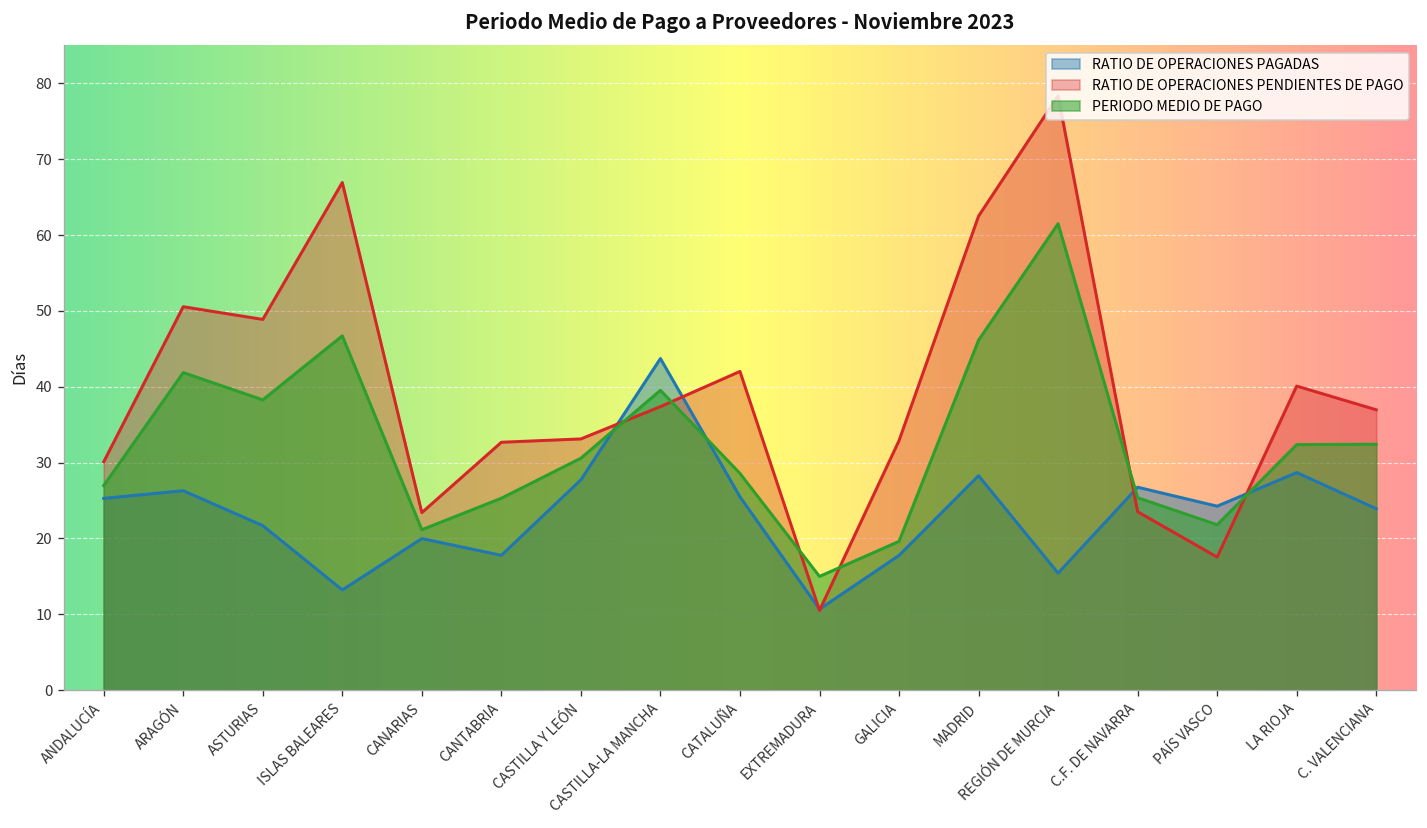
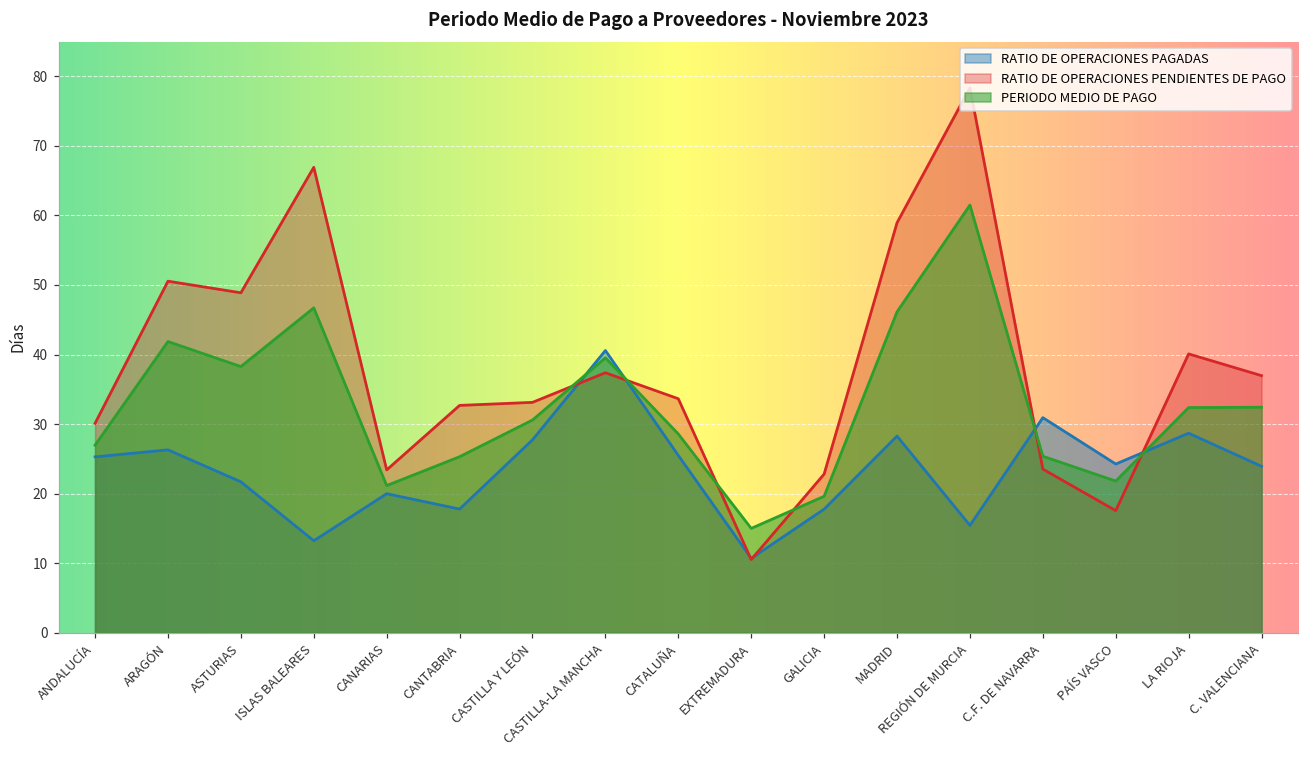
  {
    "RATIO DE OPERACIONES PAGADAS": {
      "ANDALUCÍA": 25,
      "ARAGÓN": 26,
      "ASTURIAS": 22,
      "ISLAS BALEARES": 13,
      "CANARIAS": 20,
      "CANTABRIA": 18,
      "CASTILLA Y LEÓN": 28,
-     "CASTILLA-LA MANCHA": 44,
+     "CASTILLA-LA MANCHA": 41,
      "CATALUÑA": 25,
      "GALICIA": 18,
      "MADRID": 28,
      "REGIÓN DE MURCIA": 15,
-     "C.F. DE NAVARRA": 27,
+     "C.F. DE NAVARRA": 31,
      "PAÍS VASCO": 24,
      "LA RIOJA": 29,
      "C. VALENCIANA": 24
    },
    "RATIO DE OPERACIONES PENDIENTES DE PAGO": {
      "ANDALUCÍA": 30,
      "ARAGÓN": 51,
      "ASTURIAS": 49,
      "ISLAS BALEARES": 67,
      "CANARIAS": 23,
      "CANTABRIA": 33,
      "CASTILLA Y LEÓN": 33,
      "CASTILLA-LA MANCHA": 37,
-     "CATALUÑA": 42,
-     "GALICIA": 33,
-     "MADRID": 63,
+     "CATALUÑA": 34,
+     "GALICIA": 23,
+     "MADRID": 59,
      "C.F. DE NAVARRA": 24,
      "PAÍS VASCO": 18,
      "LA RIOJA": 40,
      "C. VALENCIANA": 37
    },
    "PERIODO MEDIO DE PAGO": {
      "ANDALUCÍA": 27,
      "ARAGÓN": 42,
      "ASTURIAS": 38,
      "ISLAS BALEARES": 47,
      "CANARIAS": 21,
      "CANTABRIA": 25,
      "CASTILLA Y LEÓN": 31,
      "CASTILLA-LA MANCHA": 40,
      "CATALUÑA": 29,
      "EXTREMADURA": 15,
      "GALICIA": 20,
      "MADRID": 46,
      "REGIÓN DE MURCIA": 62,
      "C.F. DE NAVARRA": 25,
      "PAÍS VASCO": 22,
      "LA RIOJA": 32,
      "C. VALENCIANA": 32
    }
  }
